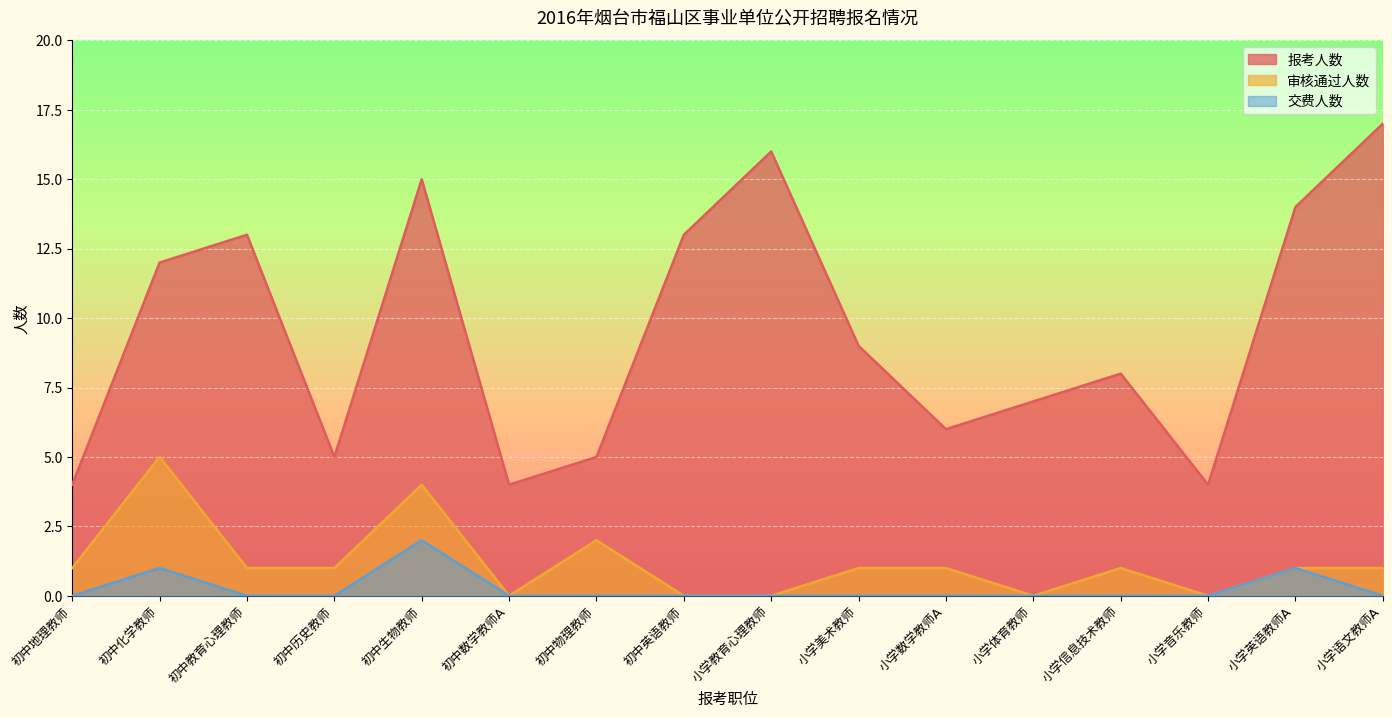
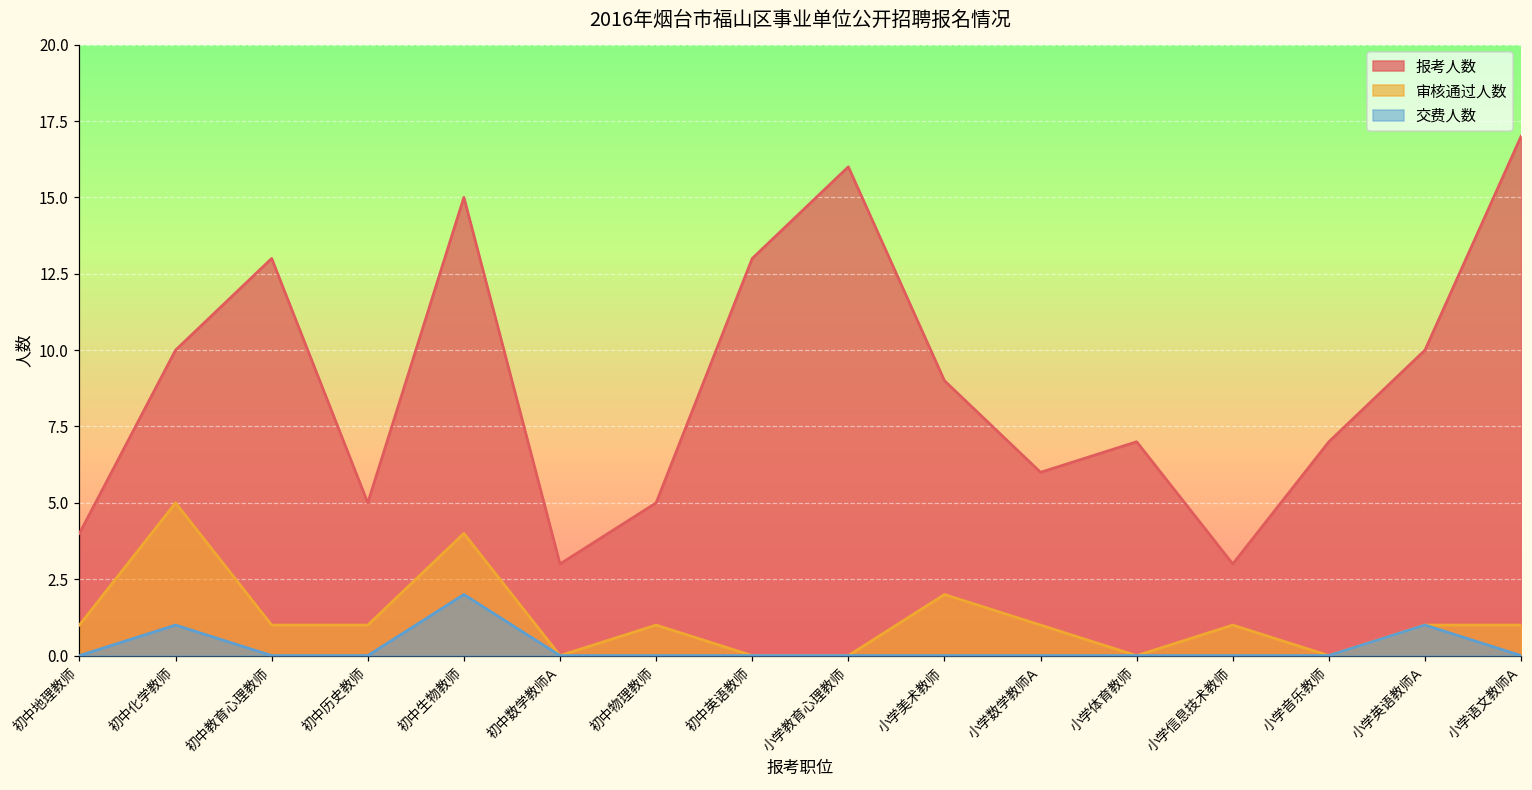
  {
    "报考人数": {
      "初中地理教师": 4,
-     "初中化学教师": 12,
+     "初中化学教师": 10,
      "初中教育心理教师": 13,
      "初中历史教师": 5,
      "初中生物教师": 15,
-     "初中数学教师A": 4,
+     "初中数学教师A": 3,
      "初中物理教师": 5,
      "初中英语教师": 13,
      "小学教育心理教师": 16,
      "小学美术教师": 9,
      "小学数学教师A": 6,
      "小学体育教师": 7,
-     "小学信息技术教师": 8,
-     "小学音乐教师": 4,
-     "小学英语教师A": 14,
+     "小学信息技术教师": 3,
+     "小学音乐教师": 7,
+     "小学英语教师A": 10,
      "小学语文教师A": 17
    },
    "审核通过人数": {
      "初中地理教师": 1,
      "初中化学教师": 5,
      "初中教育心理教师": 1,
      "初中历史教师": 1,
      "初中生物教师": 4,
-     "初中物理教师": 2,
-     "小学美术教师": 1,
+     "初中物理教师": 1,
+     "小学美术教师": 2,
      "小学数学教师A": 1,
      "小学信息技术教师": 1,
      "小学语文教师A": 1
    },
    "交费人数": {
      "初中地理教师": 0,
      "初中化学教师": 1,
      "初中教育心理教师": 0,
      "初中历史教师": 0,
      "初中生物教师": 2,
      "初中物理教师": 0,
      "小学美术教师": 0,
      "小学数学教师A": 0,
      "小学信息技术教师": 0,
      "小学语文教师A": 0
    }
  }
